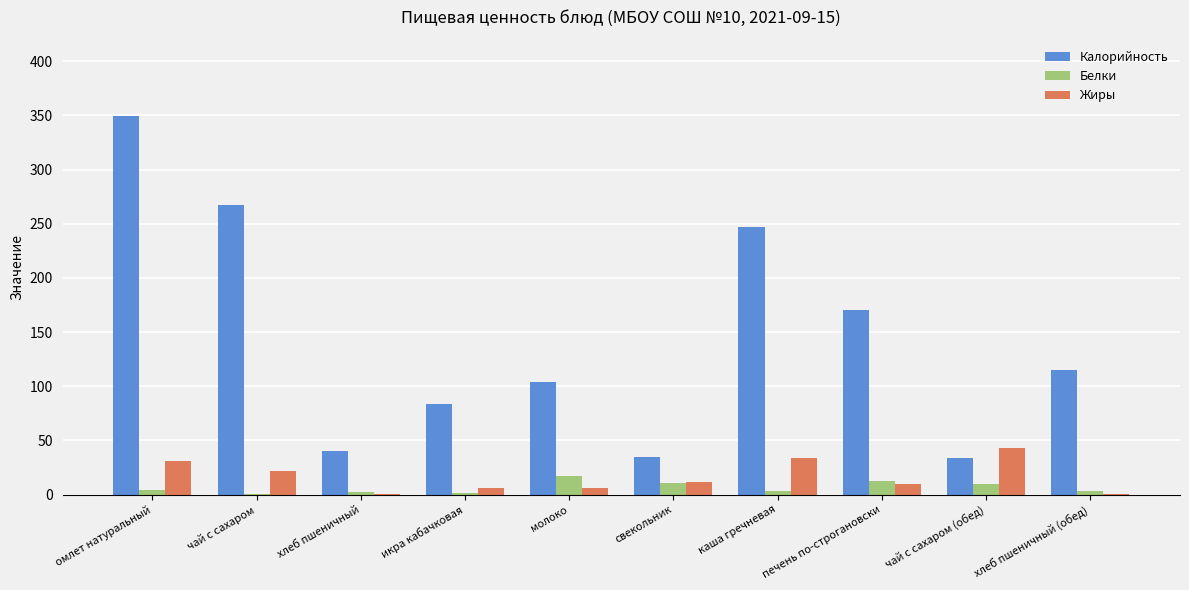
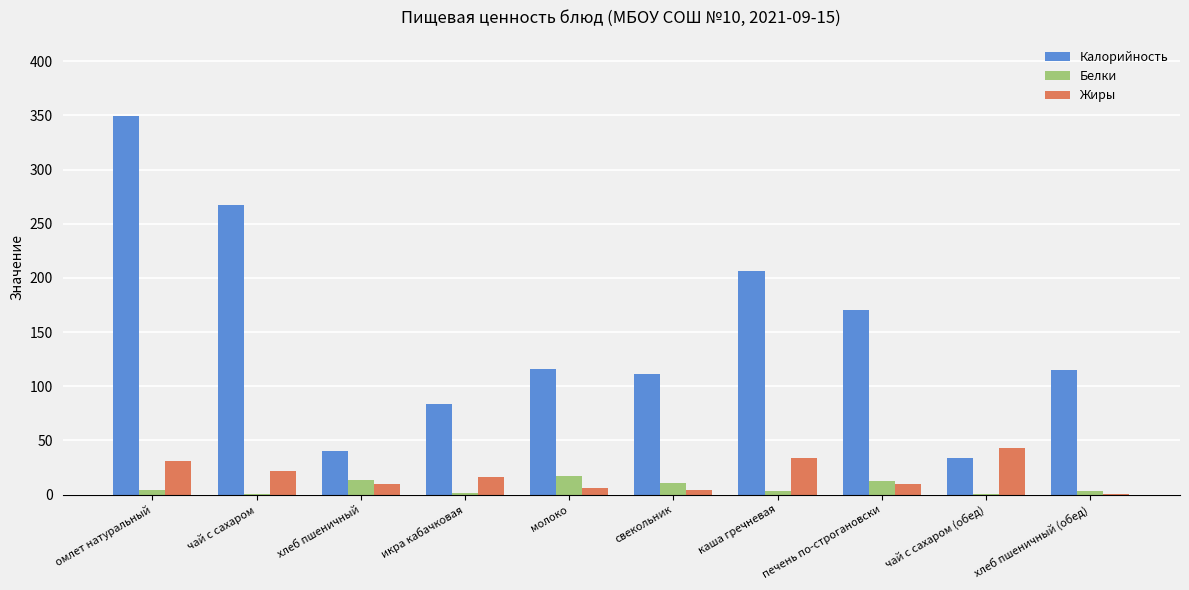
  {
    "Калорийность": {
      "омлет натуральный": 350,
      "чай с сахаром": 267,
      "хлеб пшеничный": 41,
      "икра кабачковая": 83,
-     "молоко": 104,
-     "свекольник": 34,
-     "каша гречневая": 247,
+     "молоко": 116,
+     "свекольник": 111,
+     "каша гречневая": 206,
      "печень по-строгановски": 170,
      "чай с сахаром (обед)": 34,
      "хлеб пшеничный (обед)": 115
    },
    "Белки": {
      "омлет натуральный": 4,
-     "хлеб пшеничный": 2,
+     "хлеб пшеничный": 13,
      "молоко": 18,
      "свекольник": 11,
      "каша гречневая": 4,
      "печень по-строгановски": 12,
-     "чай с сахаром (обед)": 10,
+     "чай с сахаром (обед)": 0,
      "хлеб пшеничный (обед)": 4
    },
    "Жиры": {
      "омлет натуральный": 31,
      "чай с сахаром": 22,
-     "хлеб пшеничный": 0,
-     "икра кабачковая": 6,
+     "хлеб пшеничный": 10,
+     "икра кабачковая": 16,
      "молоко": 6,
-     "свекольник": 12,
+     "свекольник": 4,
      "каша гречневая": 34,
      "печень по-строгановски": 10,
      "чай с сахаром (обед)": 43
    }
  }
